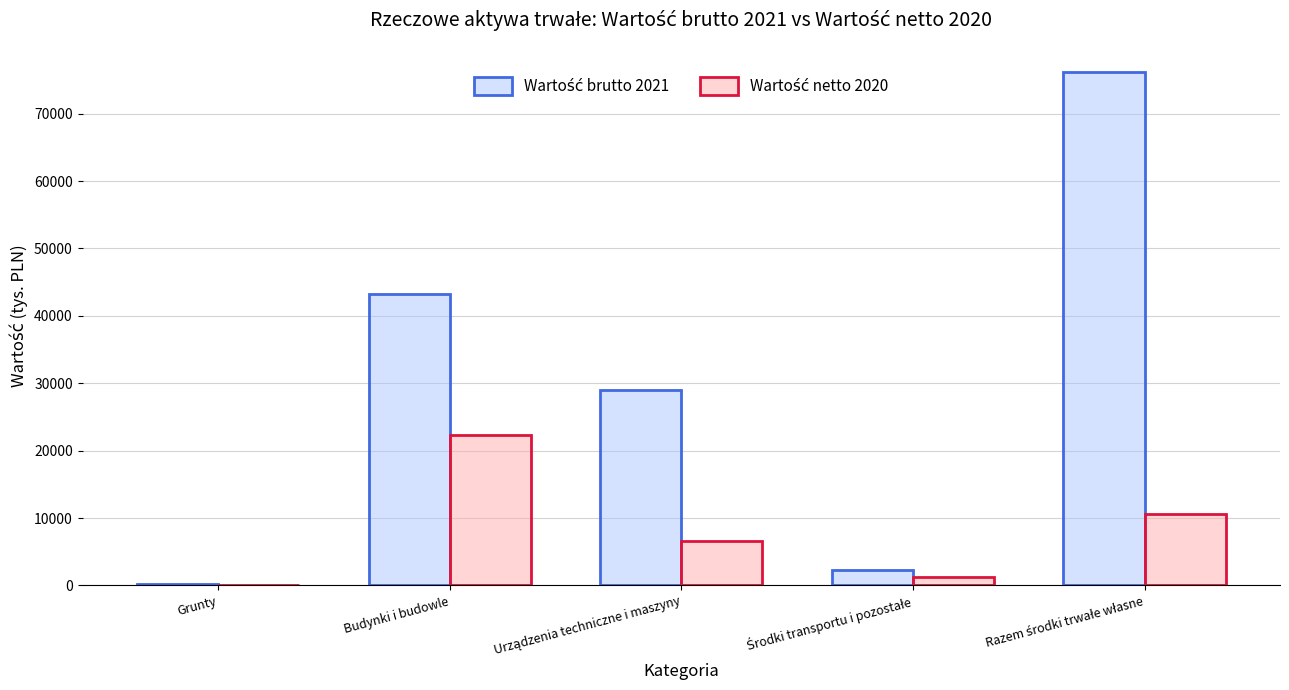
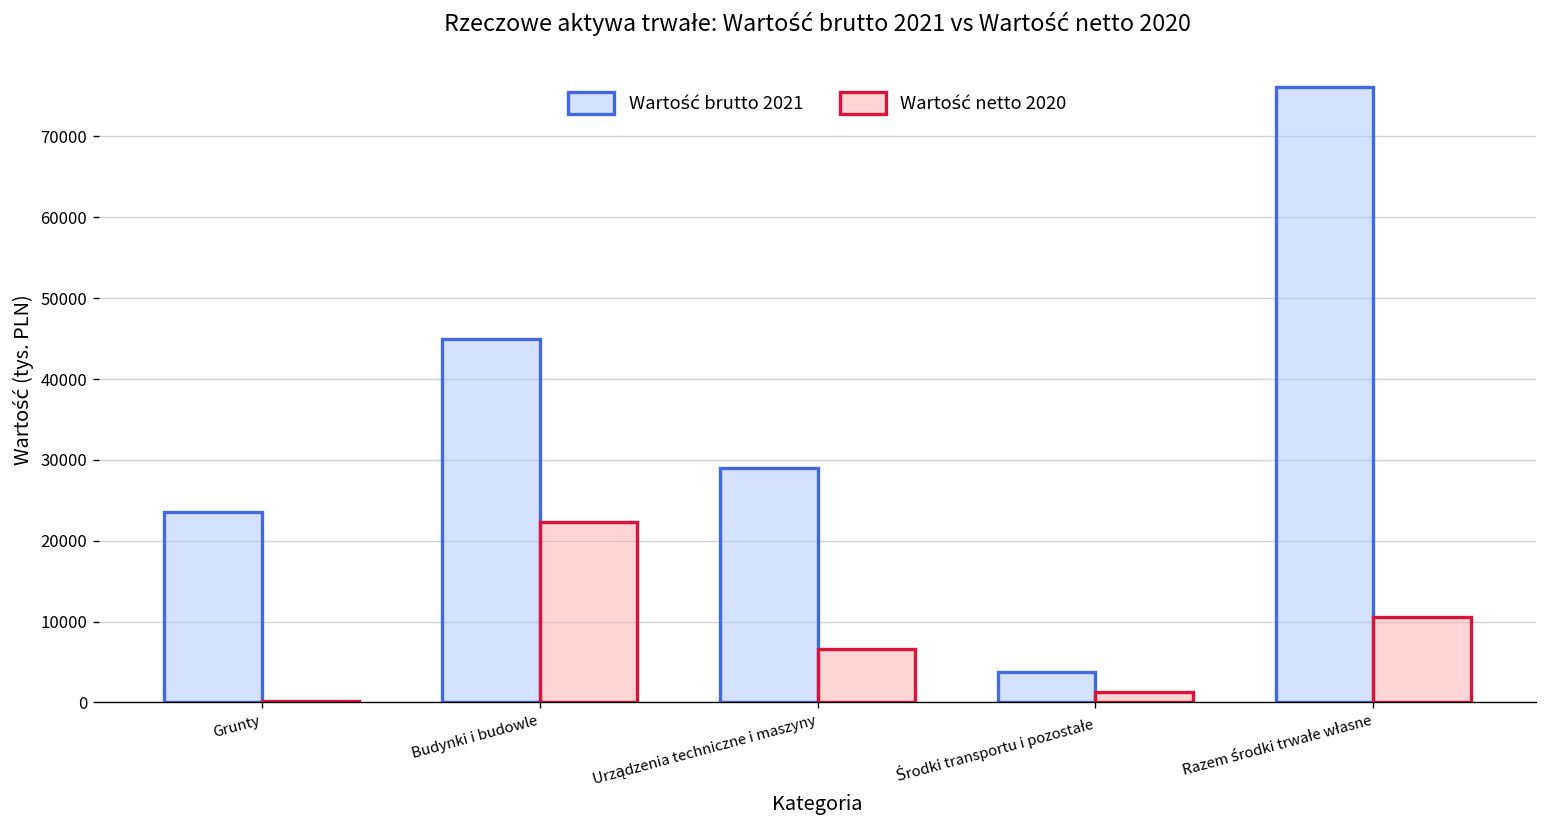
  {
    "Wartość brutto 2021": {
-     "Grunty": 0,
-     "Budynki i budowle": 43000,
+     "Grunty": 24000,
+     "Budynki i budowle": 45000,
      "Urządzenia techniczne i maszyny": 29000,
-     "Środki transportu i pozostałe": 2000,
+     "Środki transportu i pozostałe": 4000,
      "Razem środki trwałe własne": 76000
    },
    "Wartość netto 2020": {
      "Budynki i budowle": 22000,
      "Urządzenia techniczne i maszyny": 7000,
      "Środki transportu i pozostałe": 1000,
      "Razem środki trwałe własne": 11000
    }
  }
